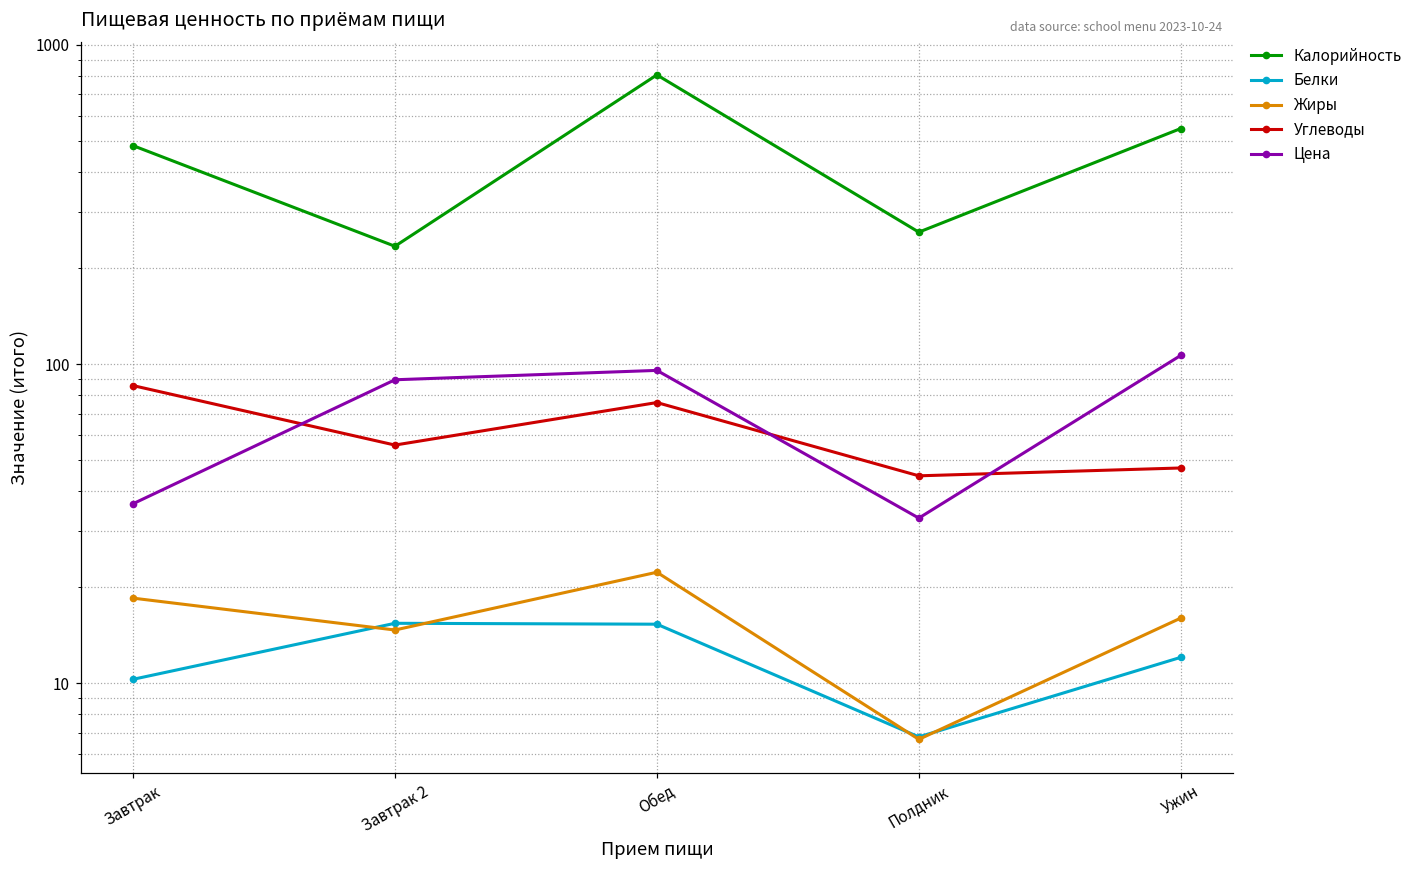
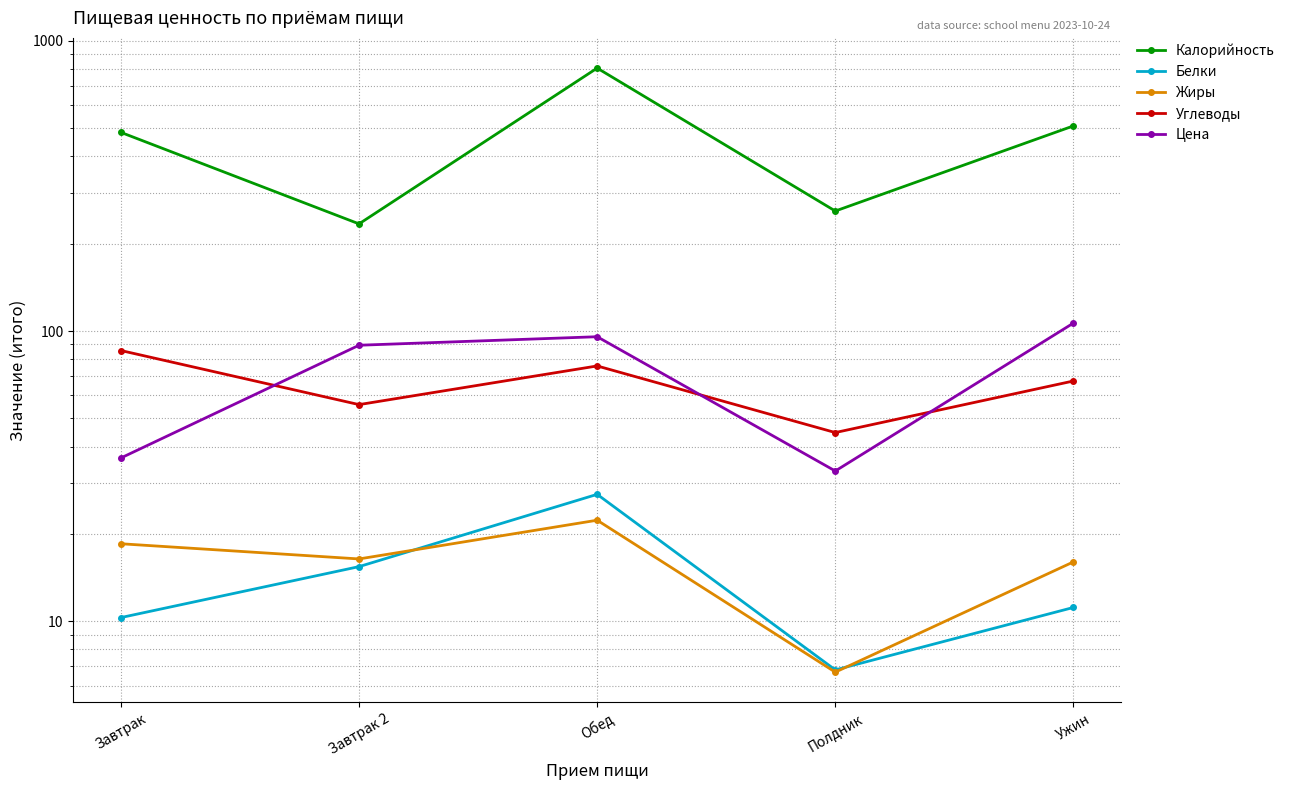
  {
    "Калорийность": {
      "Завтрак": 480,
      "Завтрак 2": 230,
      "Обед": 810,
      "Полдник": 260,
-     "Ужин": 550
+     "Ужин": 510
    },
    "Белки": {
      "Завтрак": 10.3,
      "Завтрак 2": 15,
-     "Обед": 15,
-     "Ужин": 12.1
+     "Обед": 27,
+     "Ужин": 11.2
    },
    "Жиры": {
      "Завтрак": 19,
-     "Завтрак 2": 15,
+     "Завтрак 2": 16,
      "Обед": 22,
      "Ужин": 16
    },
    "Углеводы": {
      "Завтрак": 86,
      "Завтрак 2": 56,
      "Обед": 76,
      "Полдник": 45,
-     "Ужин": 47
+     "Ужин": 67
    },
    "Цена": {
      "Завтрак": 37,
      "Завтрак 2": 89,
      "Обед": 96,
      "Полдник": 33,
      "Ужин": 107
    }
  }
